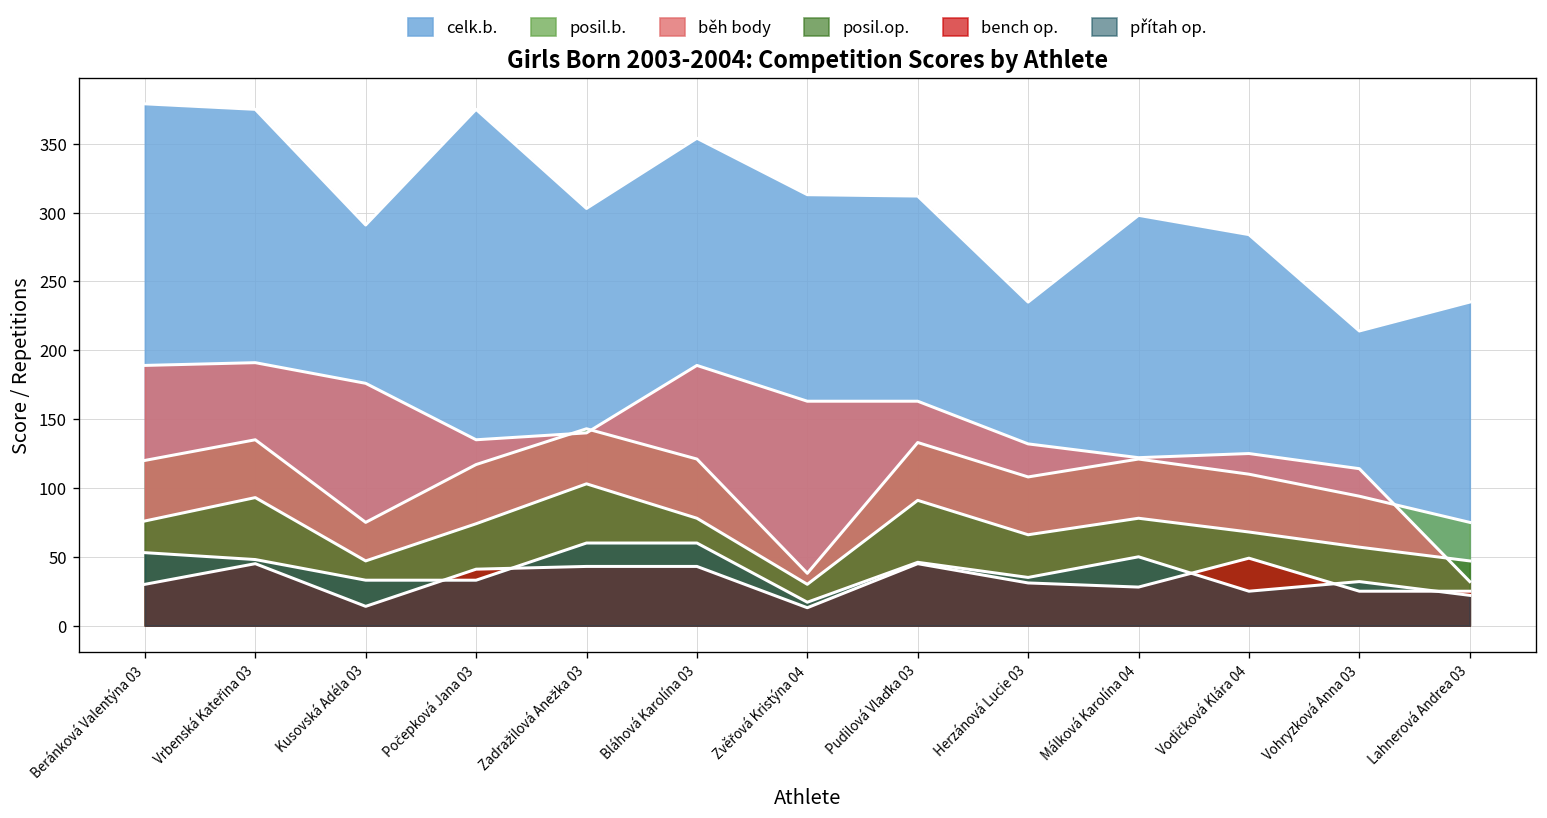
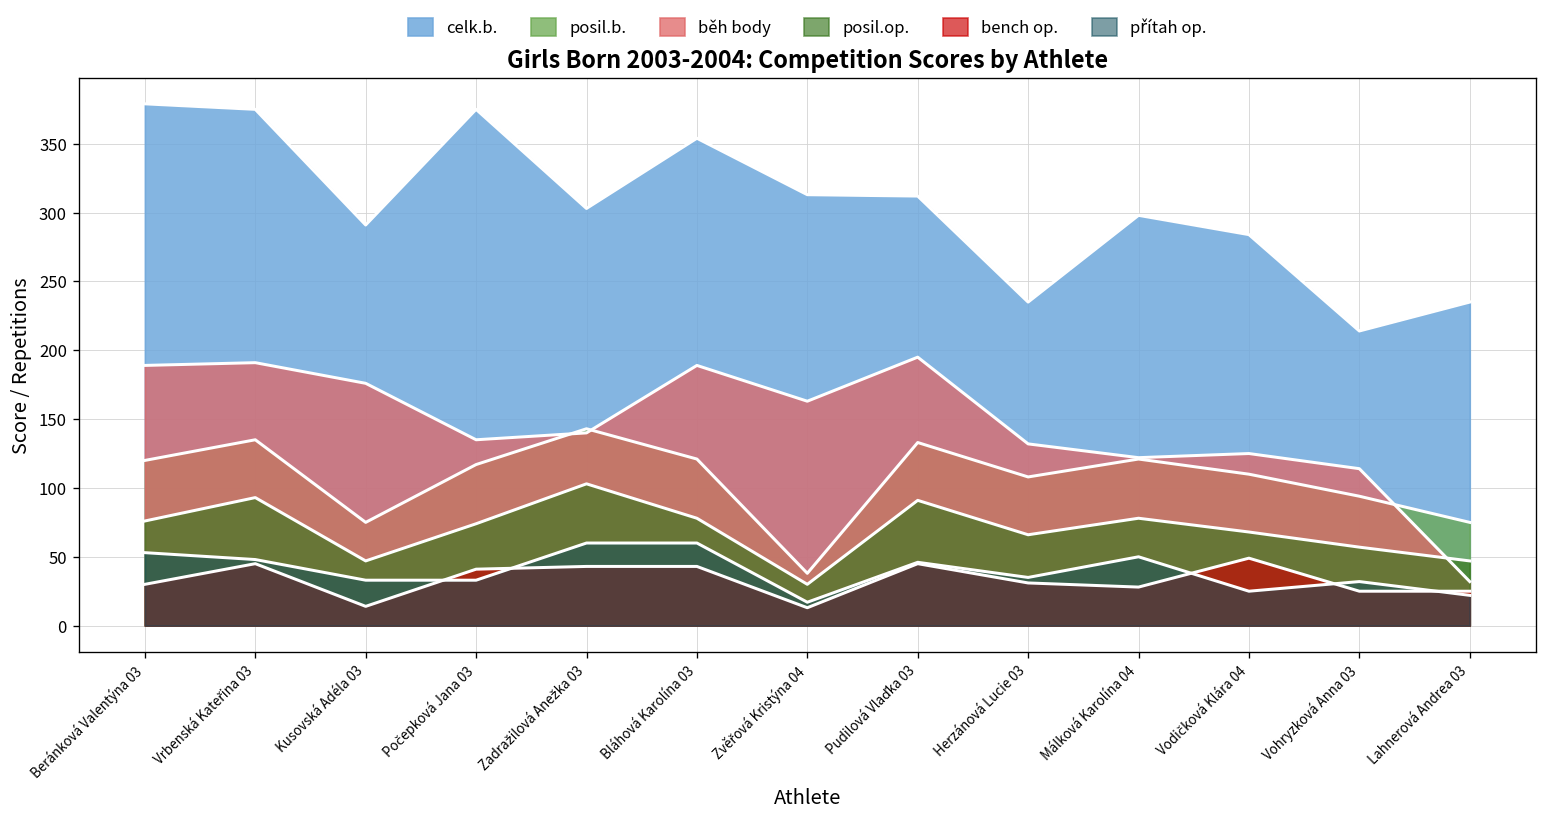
  {
    "celk.b.": {
      "Beránková Valentýna 03": 379,
      "Vrbenská Kateřina 03": 375,
      "Kusovská Adéla 03": 291,
      "Počepková Jana 03": 375,
      "Zadražilová Anežka 03": 303,
      "Bláhová Karolína 03": 354,
      "Zvěřová Kristýna 04": 313,
      "Pudilová Vlaďka 03": 312,
      "Herzánová Lucie 03": 235,
      "Málková Karolína 04": 298,
      "Vodičková Klára 04": 284,
      "Vohryzková Anna 03": 214,
      "Lahnerová Andrea 03": 235
    },
    "běh body": {
      "Beránková Valentýna 03": 189,
      "Vrbenská Kateřina 03": 191,
      "Kusovská Adéla 03": 176,
      "Počepková Jana 03": 135,
      "Zadražilová Anežka 03": 140,
      "Bláhová Karolína 03": 189,
      "Zvěřová Kristýna 04": 163,
-     "Pudilová Vlaďka 03": 163,
+     "Pudilová Vlaďka 03": 195,
      "Herzánová Lucie 03": 132,
      "Vodičková Klára 04": 125,
      "Vohryzková Anna 03": 114,
      "Lahnerová Andrea 03": 32
    },
    "bench op.": {
      "Beránková Valentýna 03": 30,
      "Vrbenská Kateřina 03": 45,
      "Kusovská Adéla 03": 14,
      "Počepková Jana 03": 41,
      "Zadražilová Anežka 03": 43,
      "Bláhová Karolína 03": 43,
      "Zvěřová Kristýna 04": 13,
      "Herzánová Lucie 03": 31,
      "Málková Karolína 04": 28,
      "Vodičková Klára 04": 49,
      "Vohryzková Anna 03": 25,
      "Lahnerová Andrea 03": 25
    },
    "přítah op.": {
      "Beránková Valentýna 03": 53,
      "Vrbenská Kateřina 03": 48,
      "Kusovská Adéla 03": 33,
      "Počepková Jana 03": 33,
      "Zadražilová Anežka 03": 60,
      "Bláhová Karolína 03": 60,
      "Zvěřová Kristýna 04": 17,
      "Herzánová Lucie 03": 35,
      "Málková Karolína 04": 50,
      "Vodičková Klára 04": 25,
      "Vohryzková Anna 03": 32,
      "Lahnerová Andrea 03": 22
    }
  }
